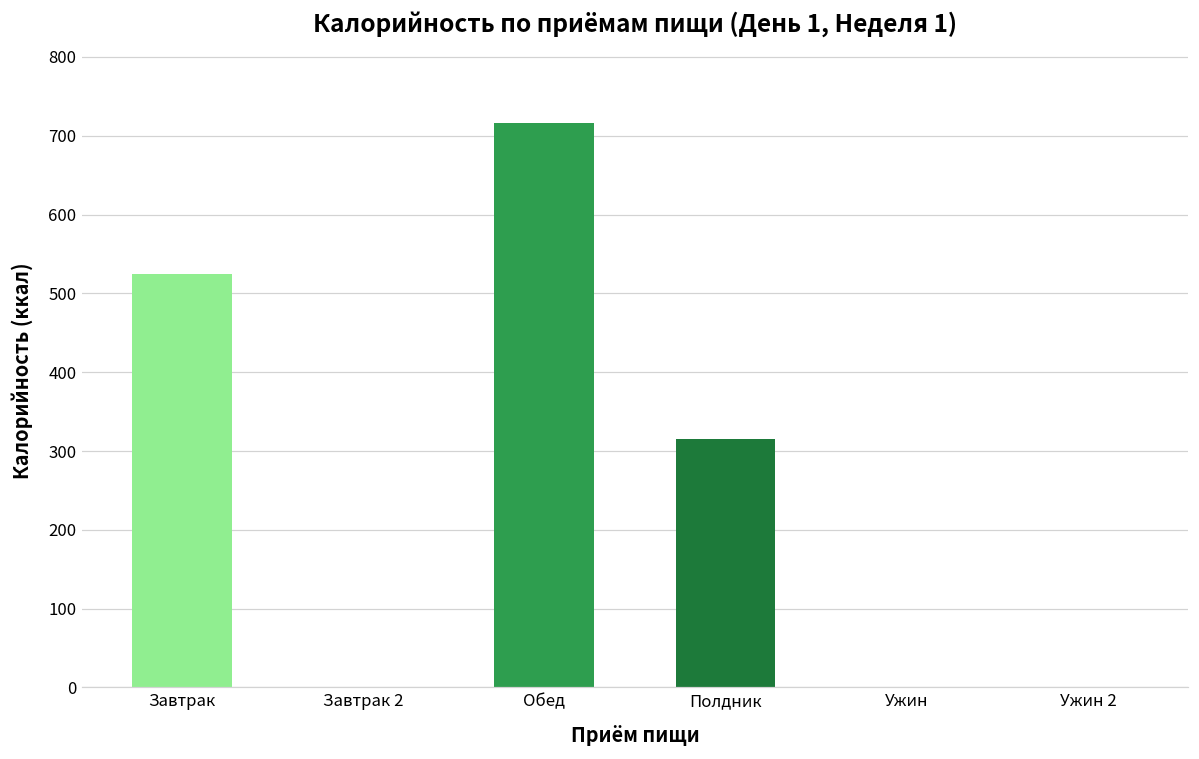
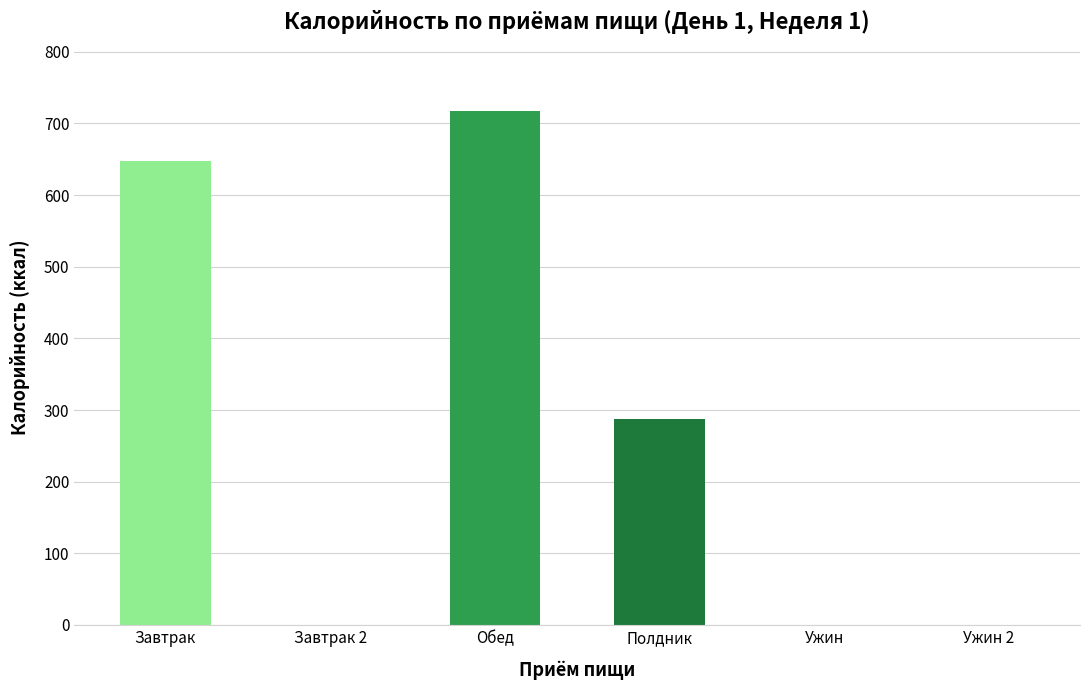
  {
-   "Завтрак": 520,
+   "Завтрак": 650,
    "Завтрак 2": 0,
    "Обед": 720,
-   "Полдник": 310,
+   "Полдник": 290,
    "Ужин": 0,
    "Ужин 2": 0
  }
